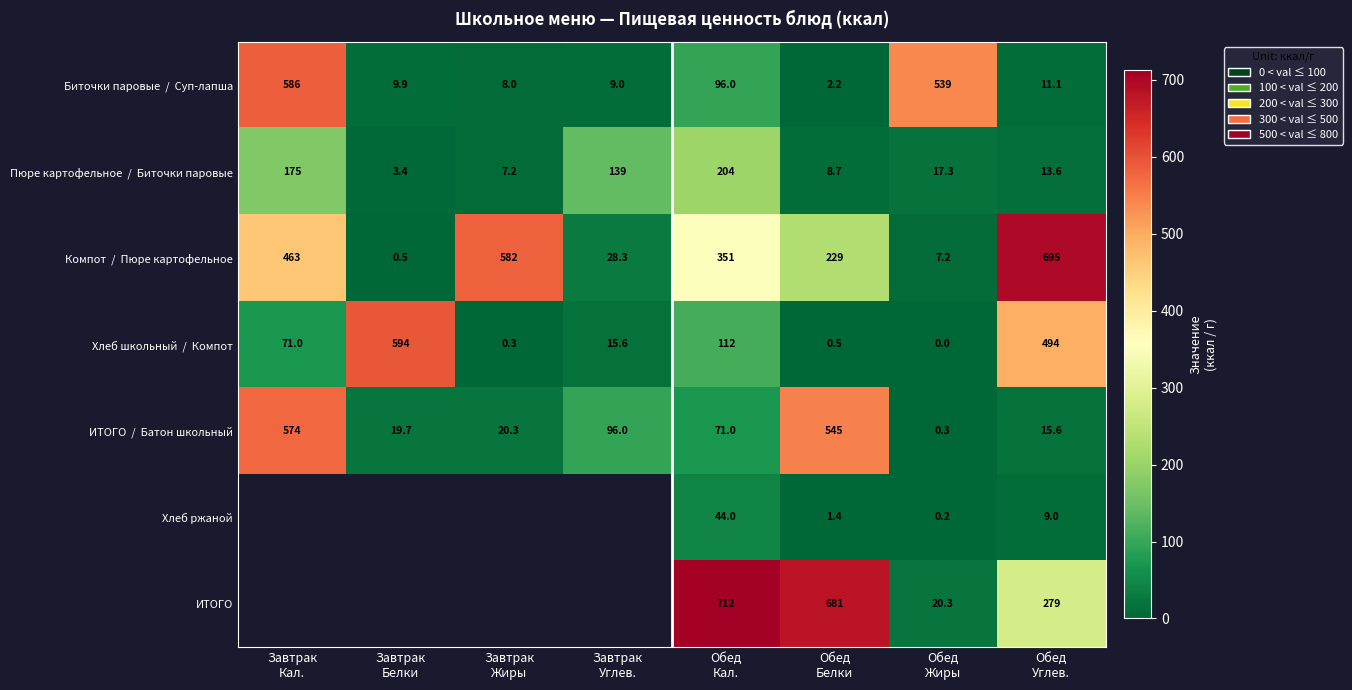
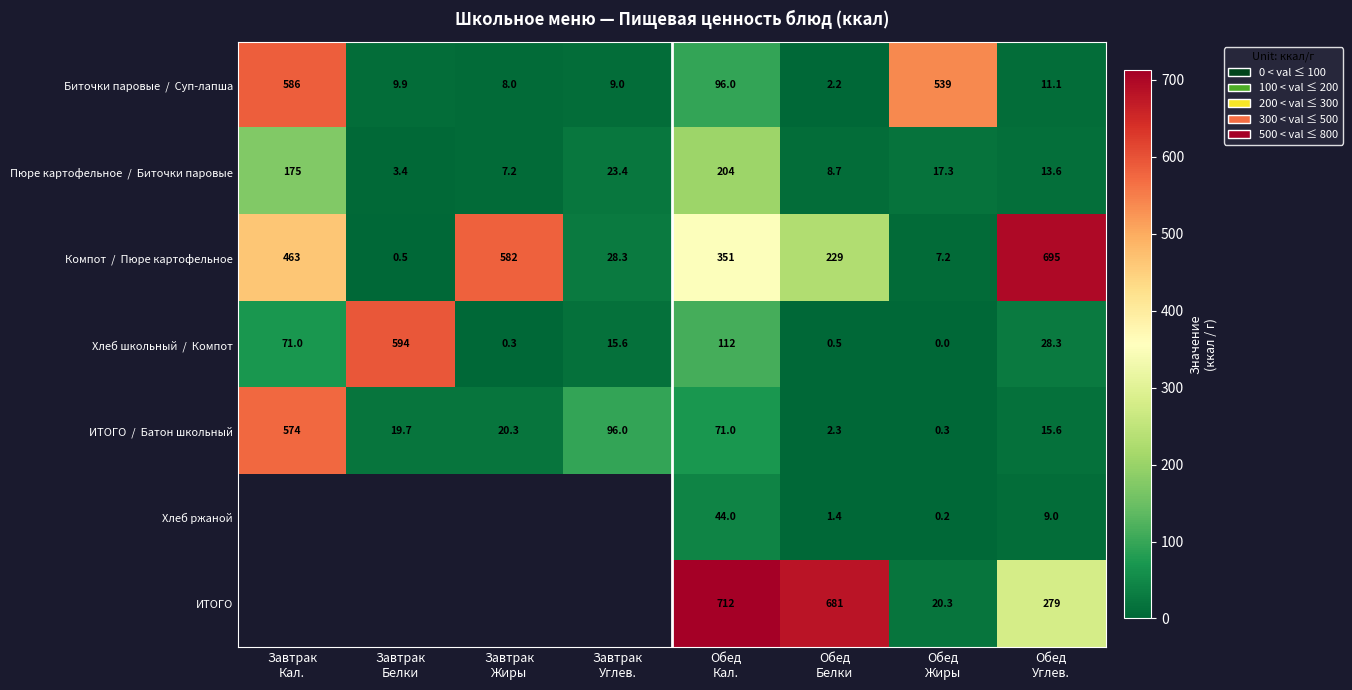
  {
    "Биточки паровые / Суп-лапша": {
      "Завтрак Кал.": 586,
      "Завтрак Белки": 9.9,
      "Завтрак Жиры": 8.0,
      "Завтрак Углев.": 9.0,
      "Обед Кал.": 96.0,
      "Обед Белки": 2.2,
      "Обед Жиры": 539,
      "Обед Углев.": 11.1
    },
    "Пюре картофельное / Биточки паровые": {
      "Завтрак Кал.": 175,
      "Завтрак Белки": 3.4,
      "Завтрак Жиры": 7.2,
-     "Завтрак Углев.": 139,
+     "Завтрак Углев.": 23.4,
      "Обед Кал.": 204,
      "Обед Белки": 8.7,
      "Обед Жиры": 17.3,
      "Обед Углев.": 13.6
    },
    "Компот / Пюре картофельное": {
      "Завтрак Кал.": 463,
      "Завтрак Белки": 0.5,
      "Завтрак Жиры": 582,
      "Завтрак Углев.": 28.3,
      "Обед Кал.": 351,
      "Обед Белки": 229,
      "Обед Жиры": 7.2,
      "Обед Углев.": 695
    },
    "Хлеб школьный / Компот": {
      "Завтрак Кал.": 71.0,
      "Завтрак Белки": 594,
      "Завтрак Жиры": 0.3,
      "Завтрак Углев.": 15.6,
      "Обед Кал.": 112,
      "Обед Белки": 0.5,
      "Обед Жиры": 0.0,
-     "Обед Углев.": 494
+     "Обед Углев.": 28.3
    },
    "ИТОГО / Батон школьный": {
      "Завтрак Кал.": 574,
      "Завтрак Белки": 19.7,
      "Завтрак Жиры": 20.3,
      "Завтрак Углев.": 96.0,
      "Обед Кал.": 71.0,
-     "Обед Белки": 545,
+     "Обед Белки": 2.3,
      "Обед Жиры": 0.3,
      "Обед Углев.": 15.6
    },
    "Хлеб ржаной": {
      "Обед Кал.": 44.0,
      "Обед Белки": 1.4,
      "Обед Жиры": 0.2,
      "Обед Углев.": 9.0
    },
    "ИТОГО": {
      "Обед Кал.": 712,
      "Обед Белки": 681,
      "Обед Жиры": 20.3,
      "Обед Углев.": 279
    }
  }
